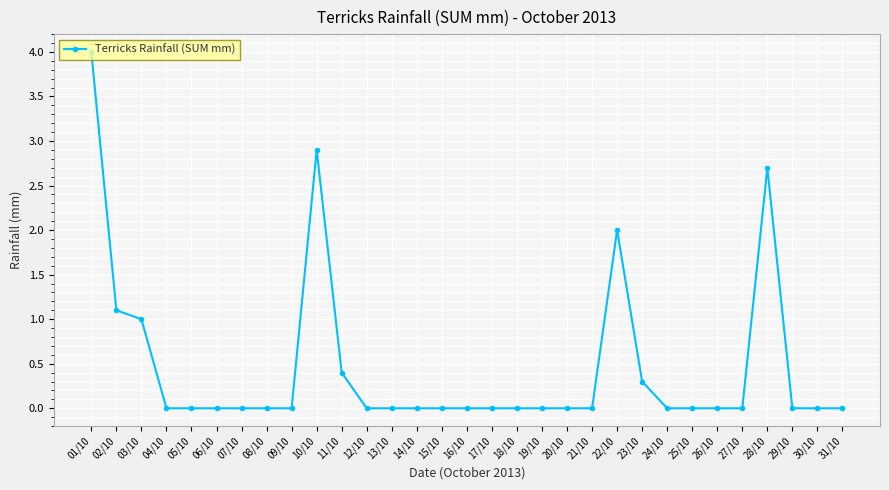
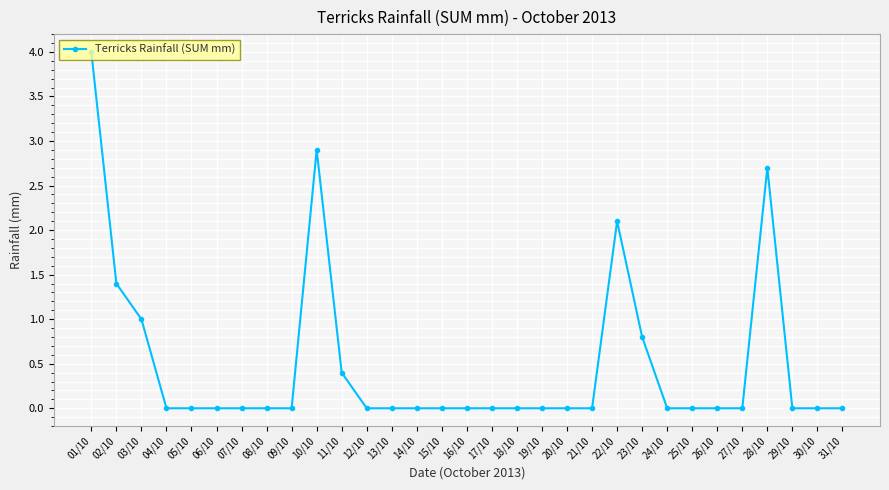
  {
-   "02/10": 1.1,
+   "02/10": 1.4,
    "03/10": 1.0,
    "04/10": 0.0,
    "05/10": 0.0,
    "06/10": 0.0,
    "07/10": 0.0,
    "08/10": 0.0,
    "09/10": 0.0,
    "10/10": 2.9,
    "11/10": 0.4,
    "12/10": 0.0,
    "13/10": 0.0,
    "14/10": 0.0,
    "15/10": 0.0,
    "16/10": 0.0,
    "17/10": 0.0,
    "18/10": 0.0,
    "19/10": 0.0,
    "20/10": 0.0,
    "21/10": 0.0,
-   "22/10": 2.0,
-   "23/10": 0.3,
+   "22/10": 2.1,
+   "23/10": 0.8,
    "24/10": 0.0,
    "25/10": 0.0,
    "26/10": 0.0,
    "27/10": 0.0,
    "28/10": 2.7,
    "29/10": 0.0,
    "30/10": 0.0,
    "31/10": 0.0
  }
